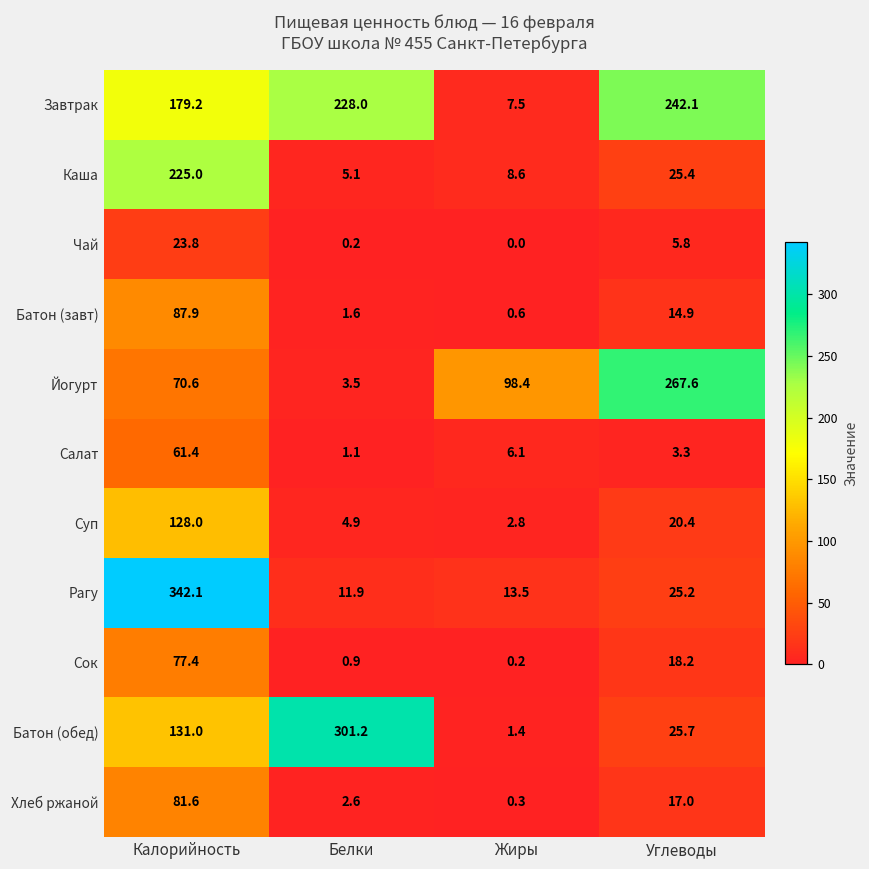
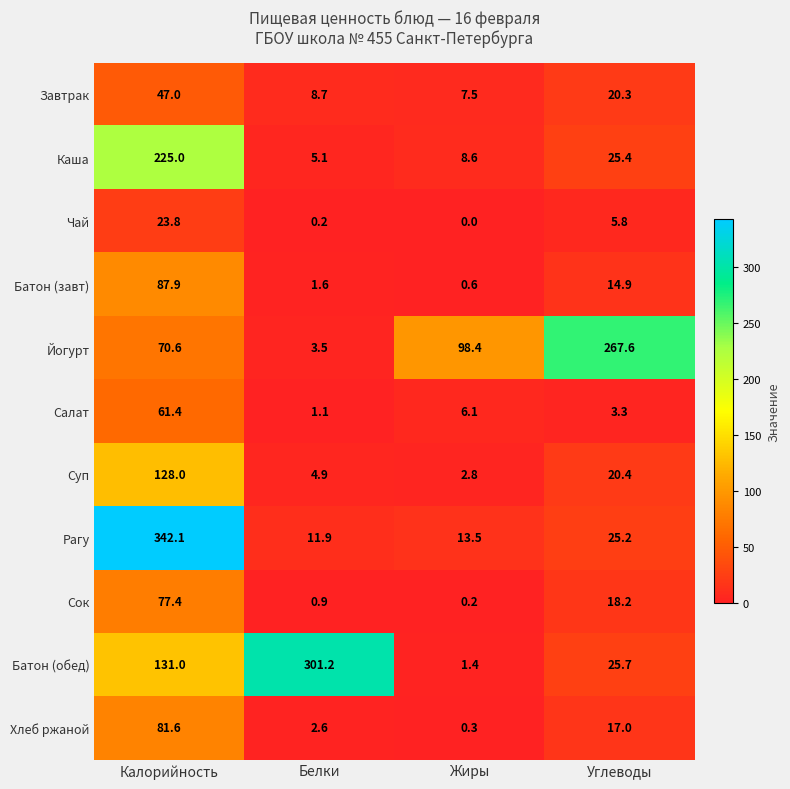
  {
    "Завтрак": {
-     "Калорийность": 179.2,
-     "Белки": 228.0,
+     "Калорийность": 47.0,
+     "Белки": 8.7,
      "Жиры": 7.5,
-     "Углеводы": 242.1
+     "Углеводы": 20.3
    },
    "Каша": {
      "Калорийность": 225.0,
      "Белки": 5.1,
      "Жиры": 8.6,
      "Углеводы": 25.4
    },
    "Чай": {
      "Калорийность": 23.8,
      "Белки": 0.2,
      "Жиры": 0.0,
      "Углеводы": 5.8
    },
    "Батон (завт)": {
      "Калорийность": 87.9,
      "Белки": 1.6,
      "Жиры": 0.6,
      "Углеводы": 14.9
    },
    "Йогурт": {
      "Калорийность": 70.6,
      "Белки": 3.5,
      "Жиры": 98.4,
      "Углеводы": 267.6
    },
    "Салат": {
      "Калорийность": 61.4,
      "Белки": 1.1,
      "Жиры": 6.1,
      "Углеводы": 3.3
    },
    "Суп": {
      "Калорийность": 128.0,
      "Белки": 4.9,
      "Жиры": 2.8,
      "Углеводы": 20.4
    },
    "Рагу": {
      "Калорийность": 342.1,
      "Белки": 11.9,
      "Жиры": 13.5,
      "Углеводы": 25.2
    },
    "Сок": {
      "Калорийность": 77.4,
      "Белки": 0.9,
      "Жиры": 0.2,
      "Углеводы": 18.2
    },
    "Батон (обед)": {
      "Калорийность": 131.0,
      "Белки": 301.2,
      "Жиры": 1.4,
      "Углеводы": 25.7
    },
    "Хлеб ржаной": {
      "Калорийность": 81.6,
      "Белки": 2.6,
      "Жиры": 0.3,
      "Углеводы": 17.0
    }
  }
